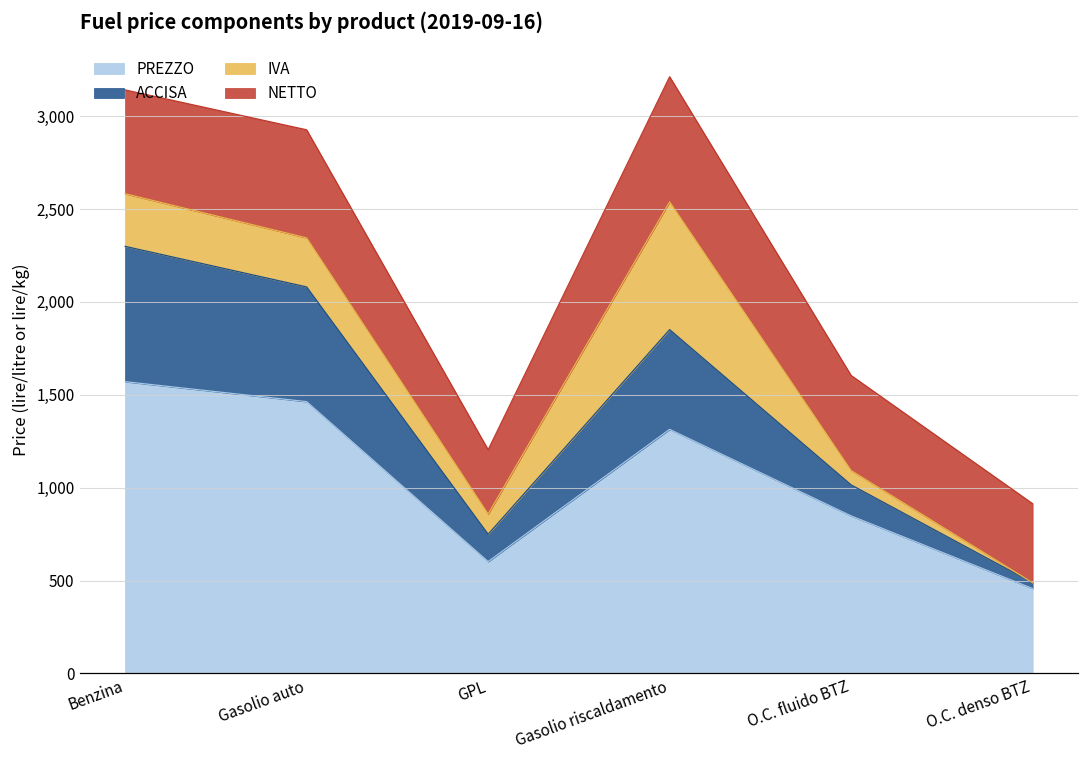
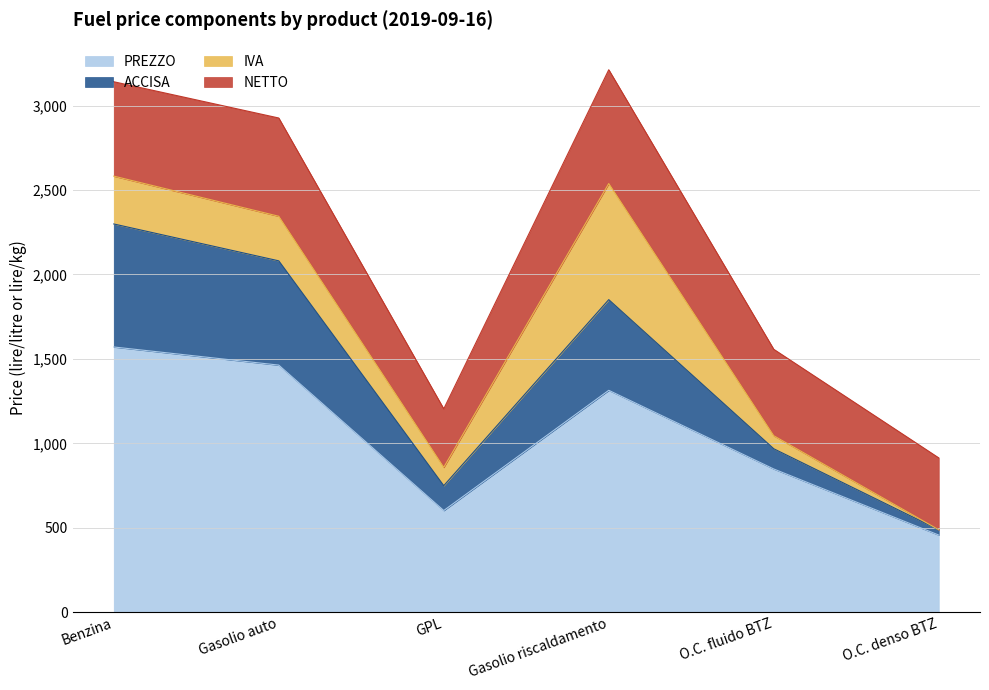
  {
    "PREZZO": {
      "Benzina": "1,570",
      "Gasolio auto": "1,460",
      "GPL": "600",
      "Gasolio riscaldamento": "1,310",
      "O.C. fluido BTZ": "850",
      "O.C. denso BTZ": "460"
    },
    "ACCISA": {
      "Benzina": "730",
      "Gasolio auto": "620",
      "GPL": "150",
      "Gasolio riscaldamento": "540",
-     "O.C. fluido BTZ": "170"
+     "O.C. fluido BTZ": "120"
    },
    "IVA": {
      "Benzina": "280",
      "Gasolio auto": "260",
      "GPL": "110",
      "Gasolio riscaldamento": "690",
      "O.C. fluido BTZ": "80"
    },
    "NETTO": {
      "Benzina": "560",
      "Gasolio auto": "580",
      "GPL": "350",
      "Gasolio riscaldamento": "670",
      "O.C. fluido BTZ": "510",
      "O.C. denso BTZ": "430"
    }
  }
